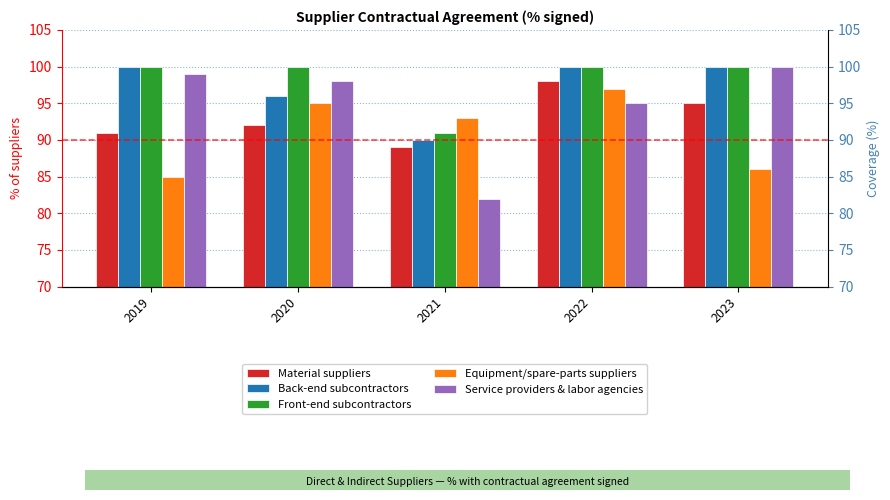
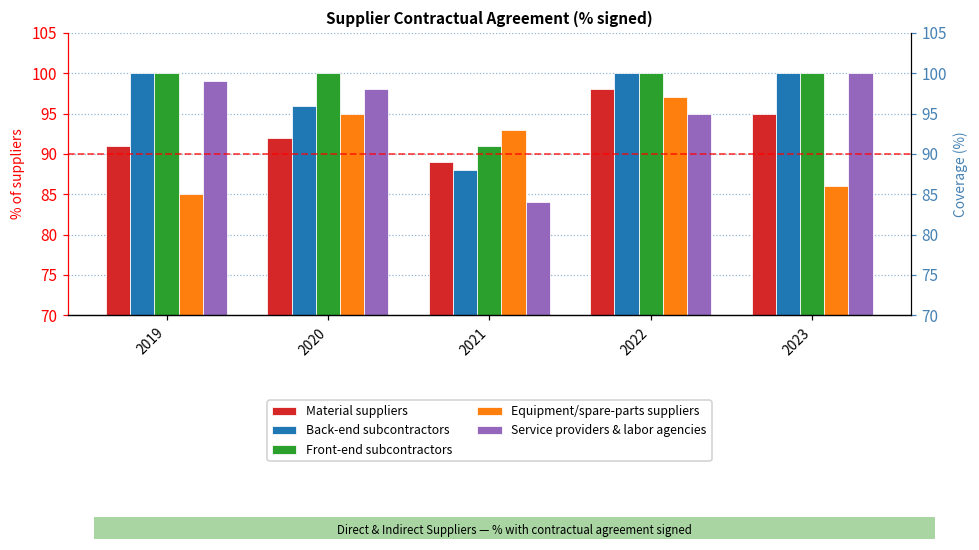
  {
    "Material suppliers": {
      "2019": 91,
      "2020": 92,
      "2021": 89,
      "2022": 98,
      "2023": 95
    },
    "Back-end subcontractors": {
      "2019": 100,
      "2020": 96,
-     "2021": 90,
+     "2021": 88,
      "2022": 100,
      "2023": 100
    },
    "Front-end subcontractors": {
      "2019": 100,
      "2020": 100,
      "2021": 91,
      "2022": 100,
      "2023": 100
    },
    "Equipment/spare-parts suppliers": {
      "2019": 85,
      "2020": 95,
      "2021": 93,
      "2022": 97,
      "2023": 86
    },
    "Service providers & labor agencies": {
      "2019": 99,
      "2020": 98,
-     "2021": 82,
+     "2021": 84,
      "2022": 95,
      "2023": 100
    }
  }
